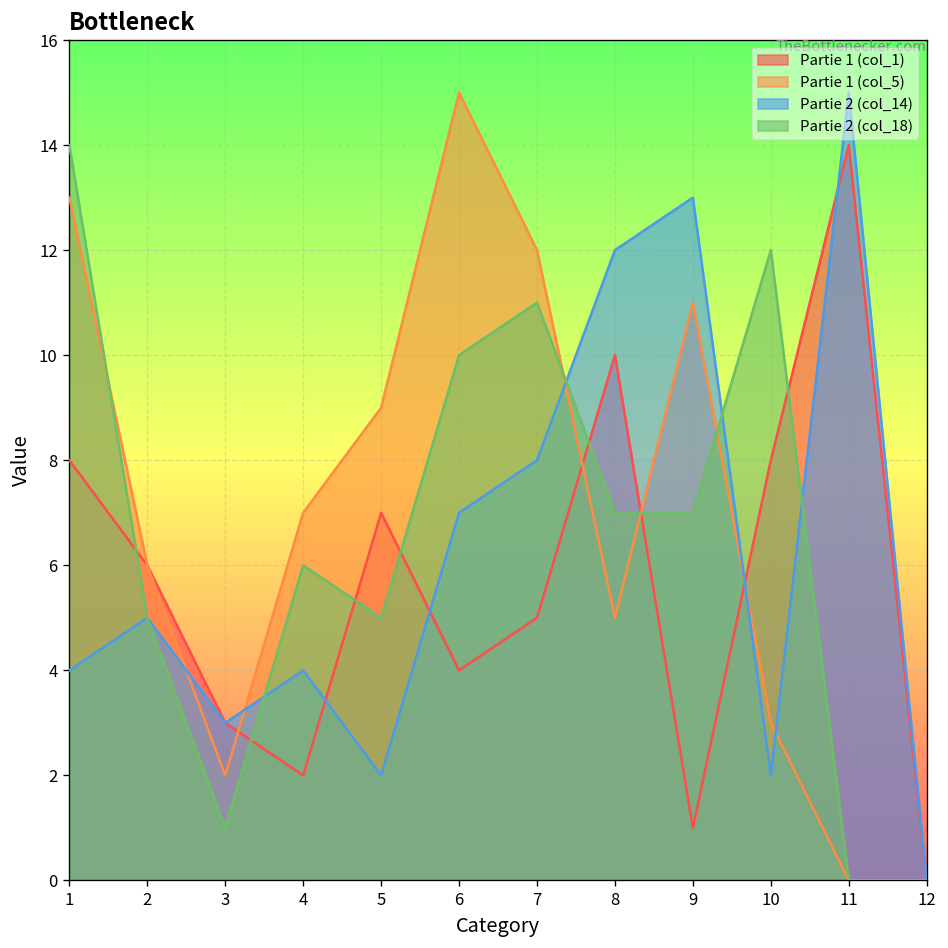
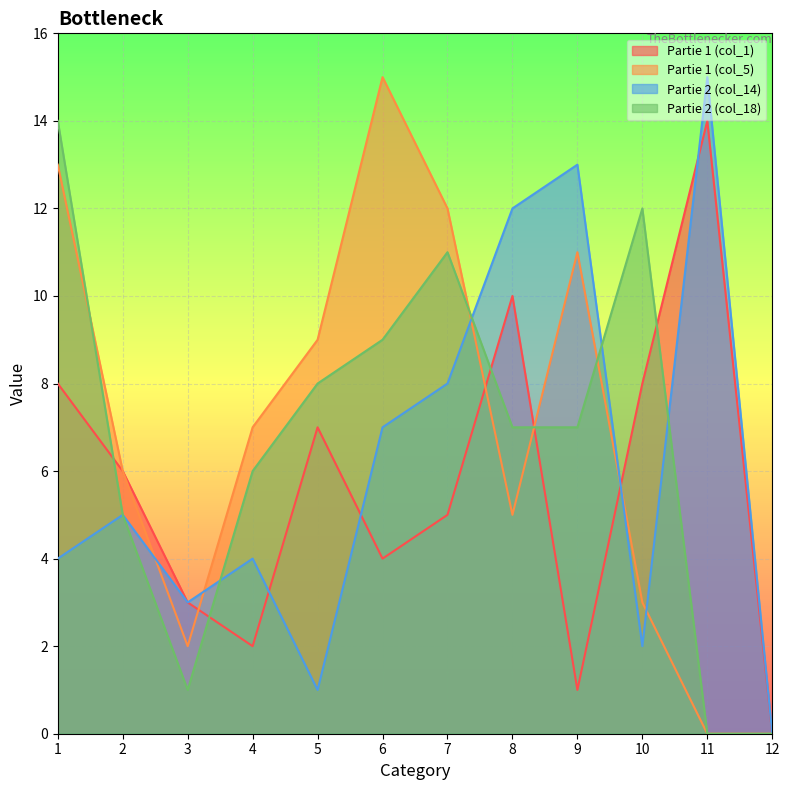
  {
    "Partie 2 (col_14)": {
      "1": 4,
      "4": 4,
-     "5": 2,
+     "5": 1,
      "6": 7,
      "7": 8,
      "8": 12,
      "9": 13,
      "10": 2
    },
    "Partie 2 (col_18)": {
      "1": 14,
      "3": 1,
      "4": 6,
-     "5": 5,
-     "6": 10,
+     "5": 8,
+     "6": 9,
      "7": 11,
      "8": 7,
      "9": 7,
      "10": 12
    }
  }
